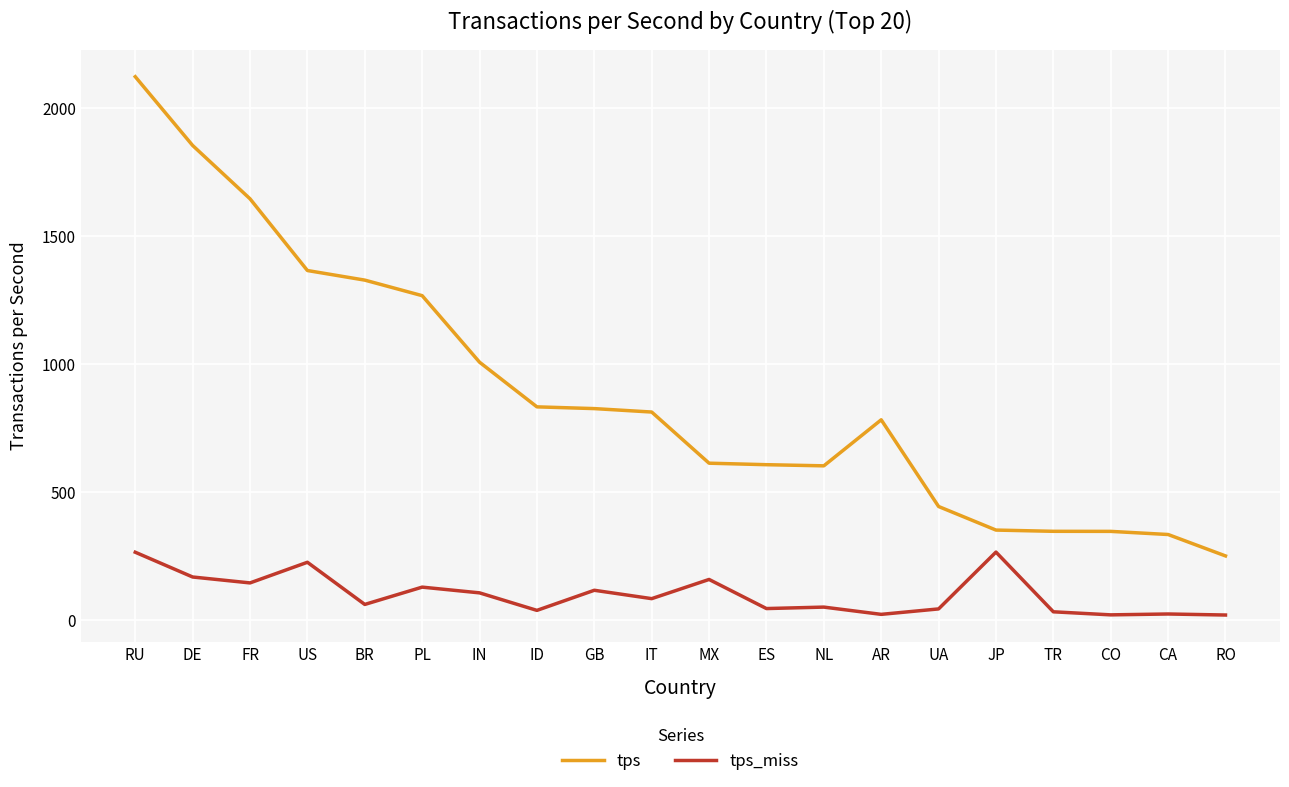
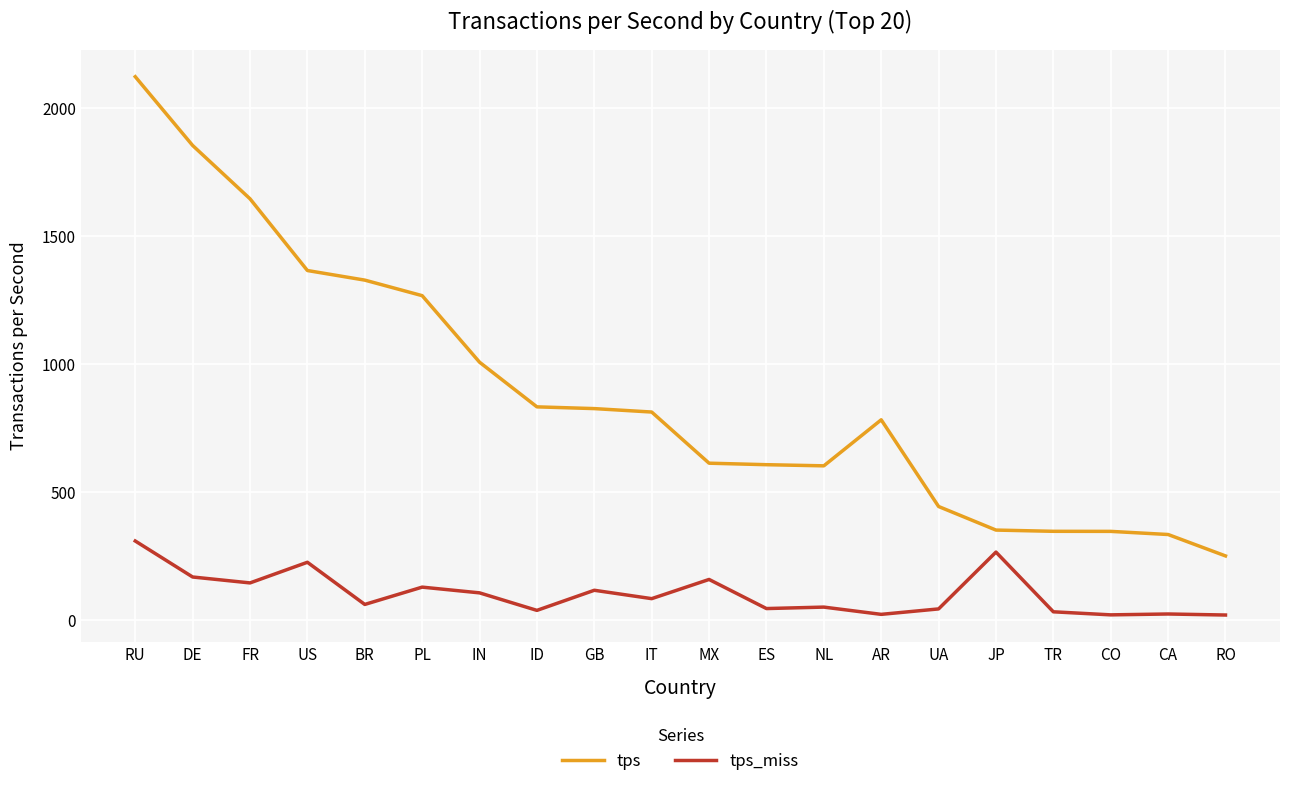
  {
    "tps": {
      "RU": 2120,
      "DE": 1850,
      "FR": 1650,
      "US": 1370,
      "BR": 1330,
      "PL": 1270,
      "IN": 1010,
      "ID": 830,
      "GB": 830,
      "IT": 810,
      "MX": 610,
      "ES": 610,
      "NL": 600,
      "AR": 780,
      "UA": 440,
      "JP": 350,
      "TR": 350,
      "CO": 350,
      "CA": 340,
      "RO": 250
    },
    "tps_miss": {
-     "RU": 270,
+     "RU": 310,
      "DE": 170,
      "FR": 150,
      "US": 230,
      "BR": 60,
      "PL": 130,
      "IN": 110,
      "ID": 40,
      "GB": 120,
      "IT": 80,
      "MX": 160,
      "ES": 50,
      "NL": 50,
      "AR": 20,
      "UA": 40,
      "JP": 270,
      "TR": 30,
      "CO": 20,
      "CA": 20,
      "RO": 20
    }
  }
